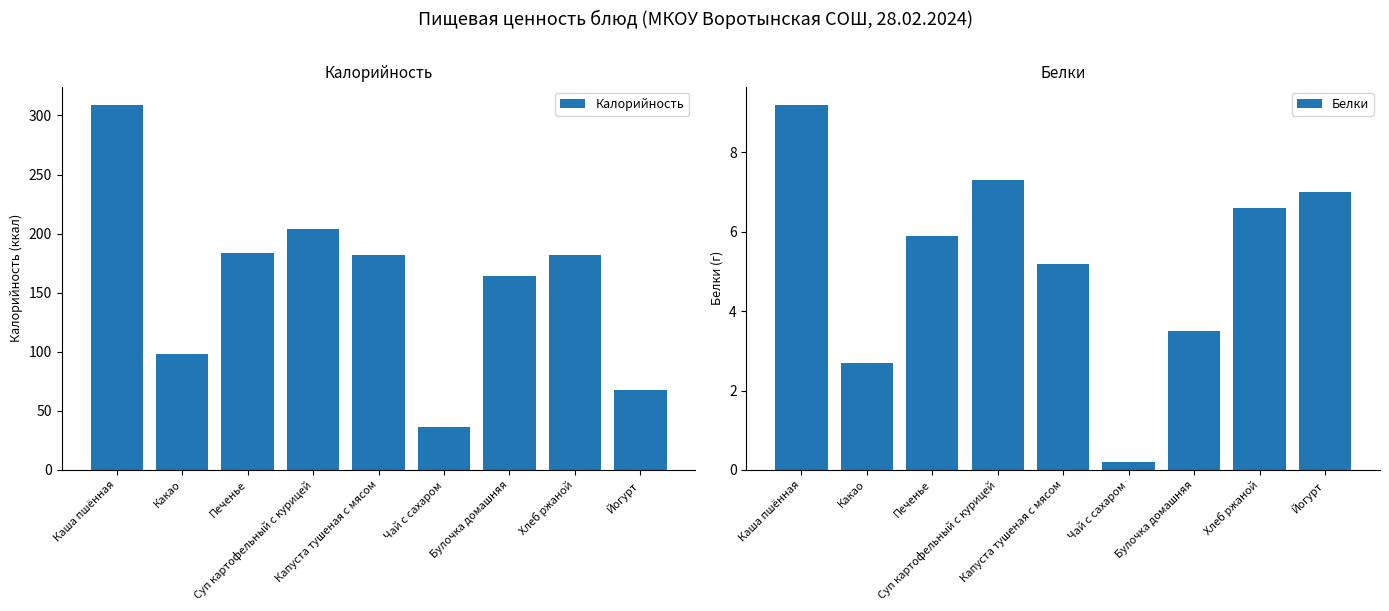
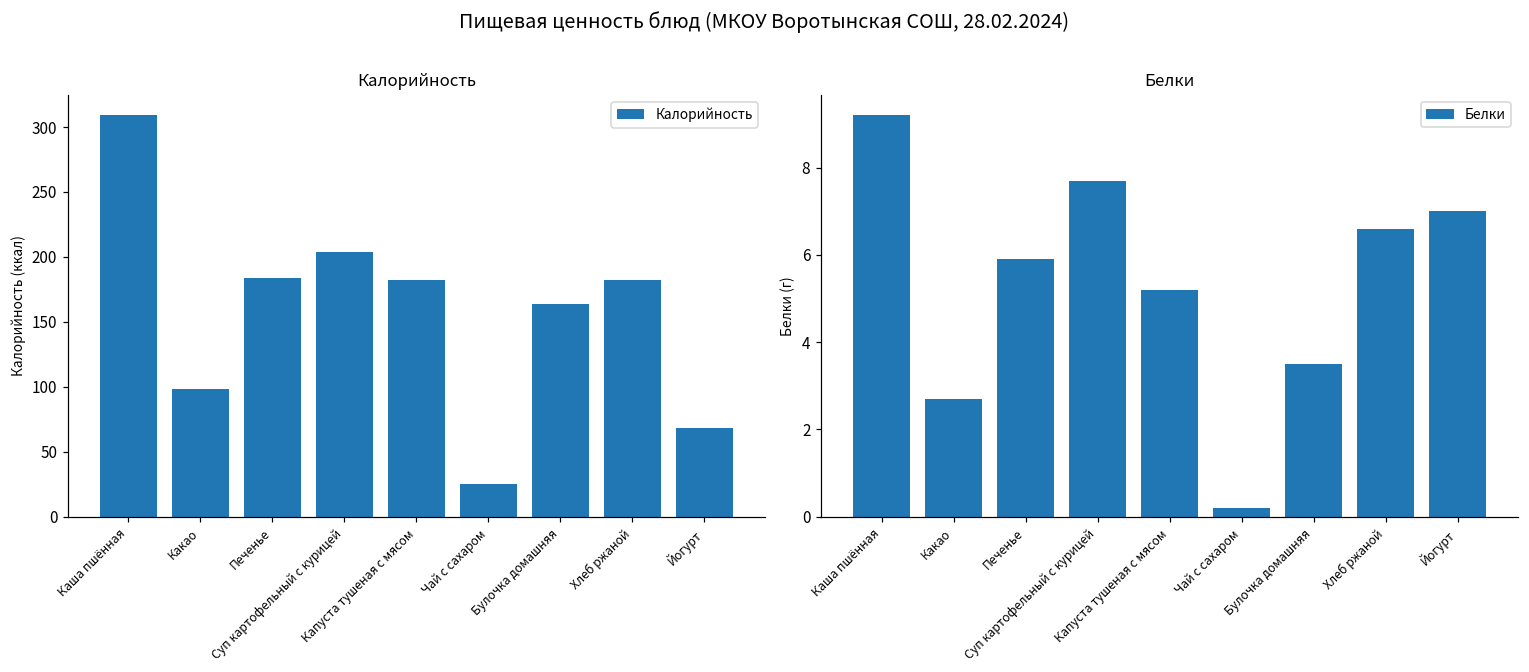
  {
    "Калорийность": {
      "Каша пшённая": 309,
      "Какао": 98,
      "Печенье": 184,
      "Суп картофельный с курицей": 204,
      "Капуста тушеная с мясом": 182,
-     "Чай с сахаром": 36,
+     "Чай с сахаром": 25,
      "Булочка домашняя": 164,
      "Хлеб ржаной": 182,
      "Йогурт": 68
    },
    "Белки": {
      "Каша пшённая": 9.2,
      "Какао": 2.7,
      "Печенье": 5.9,
-     "Суп картофельный с курицей": 7.3,
+     "Суп картофельный с курицей": 7.7,
      "Капуста тушеная с мясом": 5.2,
      "Чай с сахаром": 0.2,
      "Булочка домашняя": 3.5,
      "Хлеб ржаной": 6.6,
      "Йогурт": 7.0
    }
  }
